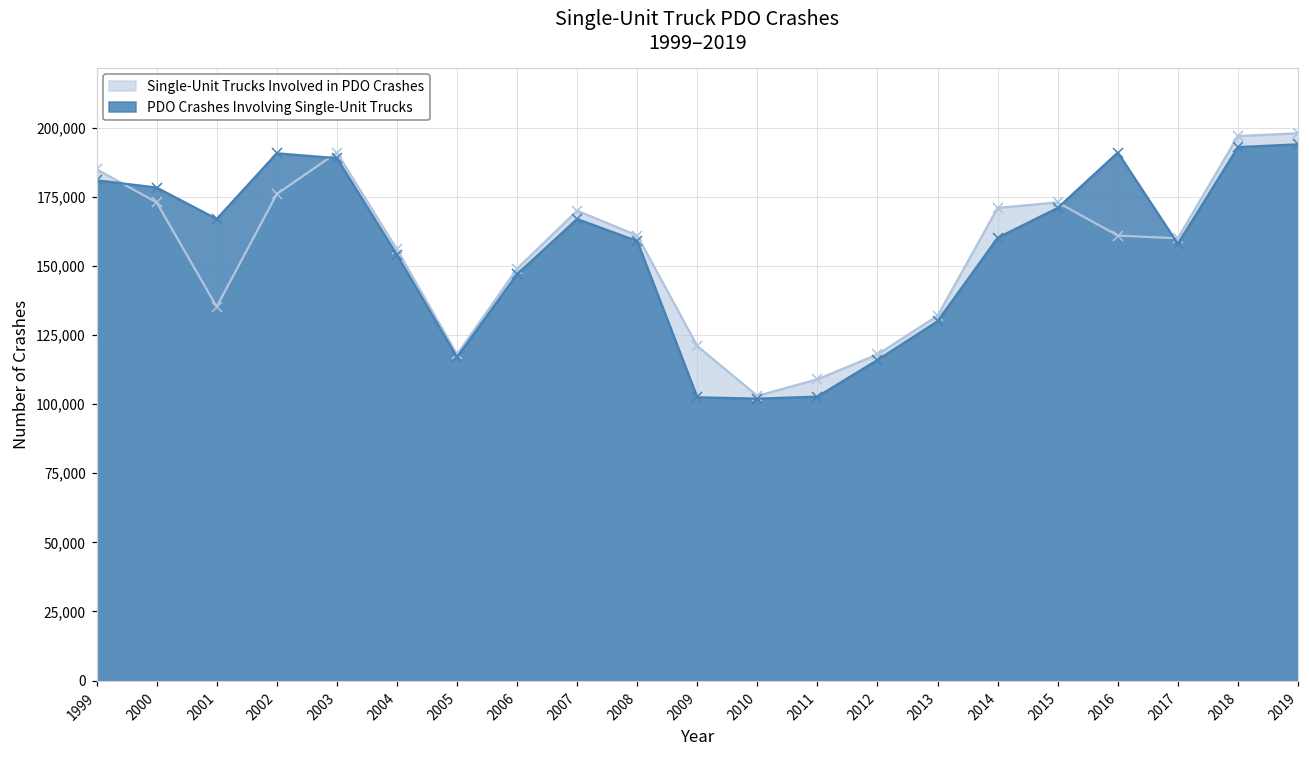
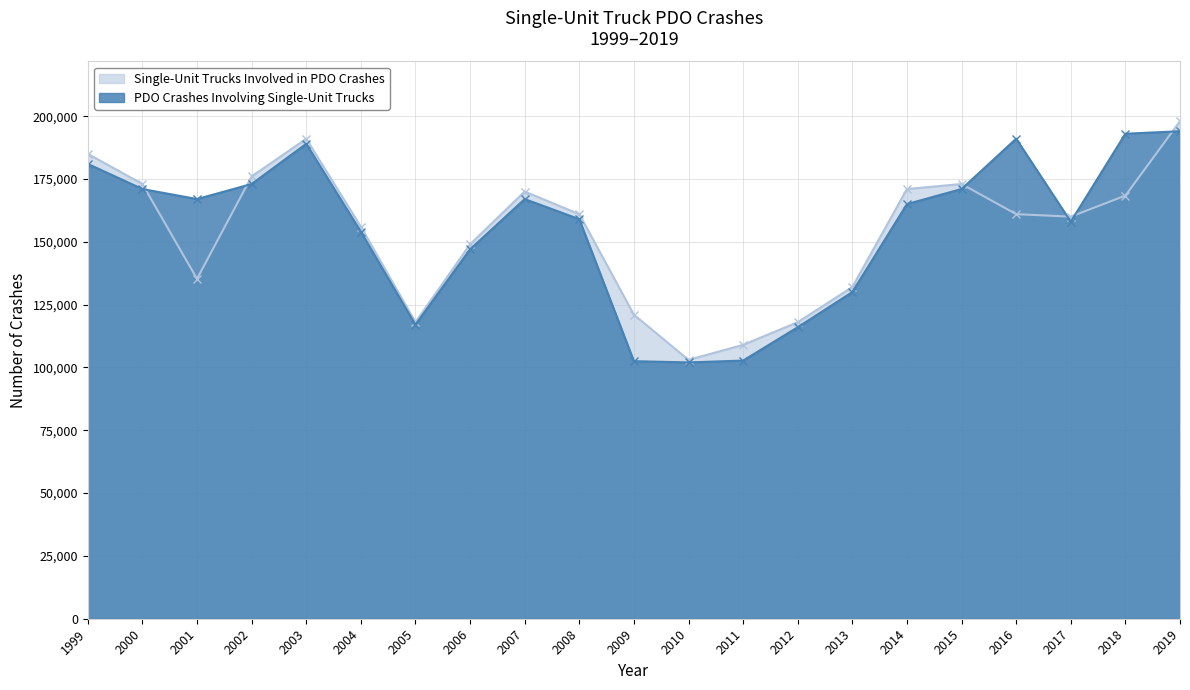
  {
    "Single-Unit Trucks Involved in PDO Crashes": {
      "1999": "185,000",
      "2000": "173,000",
      "2001": "135,000",
      "2002": "176,000",
      "2003": "191,000",
      "2004": "156,000",
      "2006": "149,000",
      "2007": "170,000",
      "2008": "161,000",
      "2009": "121,000",
      "2011": "109,000",
      "2012": "118,000",
      "2013": "132,000",
      "2014": "171,000",
      "2015": "173,000",
      "2016": "161,000",
      "2017": "160,000",
-     "2018": "197,000",
+     "2018": "168,000",
      "2019": "198,000"
    },
    "PDO Crashes Involving Single-Unit Trucks": {
      "1999": "181,000",
-     "2000": "178,000",
+     "2000": "171,000",
      "2001": "167,000",
-     "2002": "191,000",
+     "2002": "173,000",
      "2003": "189,000",
      "2004": "154,000",
      "2006": "147,000",
      "2007": "167,000",
      "2008": "159,000",
      "2009": "102,000",
      "2011": "103,000",
      "2012": "116,000",
      "2013": "130,000",
-     "2014": "160,000",
+     "2014": "165,000",
      "2015": "171,000",
      "2016": "191,000",
      "2017": "158,000",
      "2018": "193,000",
      "2019": "194,000"
    }
  }
